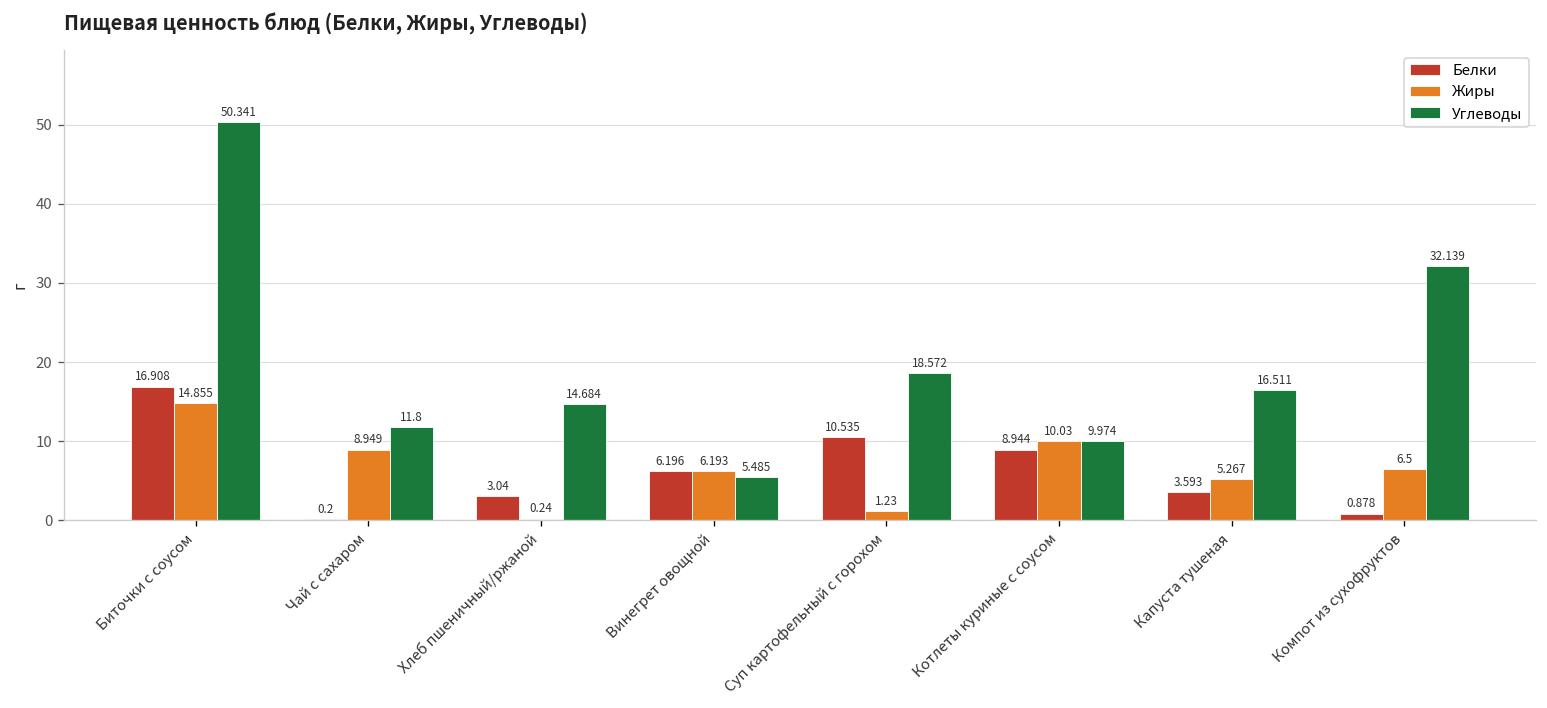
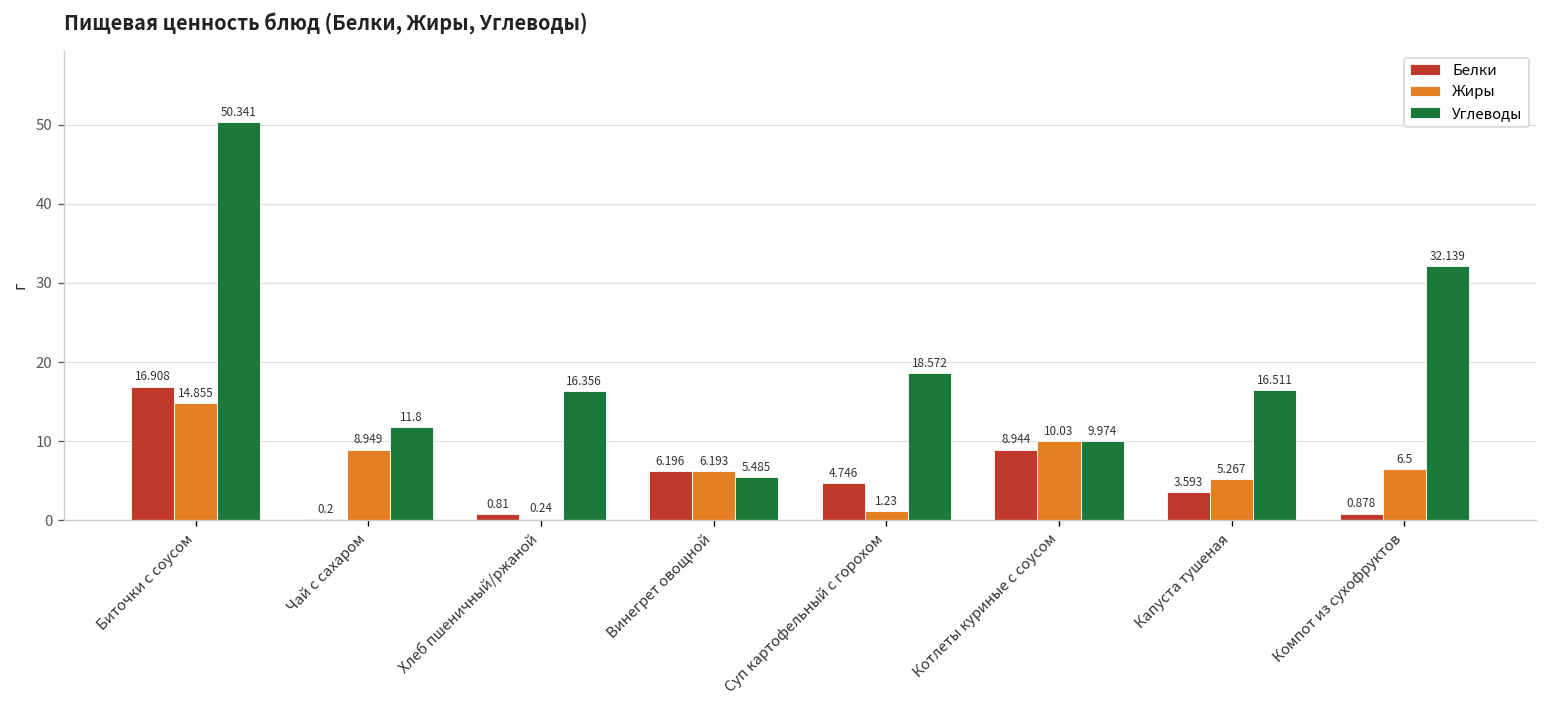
  {
    "Белки": {
      "Биточки с соусом": 16.908,
      "Чай с сахаром": 0.2,
-     "Хлеб пшеничный/ржаной": 3.04,
+     "Хлеб пшеничный/ржаной": 0.81,
      "Винегрет овощной": 6.196,
-     "Суп картофельный с горохом": 10.535,
+     "Суп картофельный с горохом": 4.746,
      "Котлеты куриные с соусом": 8.944,
      "Капуста тушеная": 3.593,
      "Компот из сухофруктов": 0.878
    },
    "Жиры": {
      "Биточки с соусом": 14.855,
      "Чай с сахаром": 8.949,
      "Хлеб пшеничный/ржаной": 0.24,
      "Винегрет овощной": 6.193,
      "Суп картофельный с горохом": 1.23,
      "Котлеты куриные с соусом": 10.03,
      "Капуста тушеная": 5.267,
      "Компот из сухофруктов": 6.5
    },
    "Углеводы": {
      "Биточки с соусом": 50.341,
      "Чай с сахаром": 11.8,
-     "Хлеб пшеничный/ржаной": 14.684,
+     "Хлеб пшеничный/ржаной": 16.356,
      "Винегрет овощной": 5.485,
      "Суп картофельный с горохом": 18.572,
      "Котлеты куриные с соусом": 9.974,
      "Капуста тушеная": 16.511,
      "Компот из сухофруктов": 32.139
    }
  }
